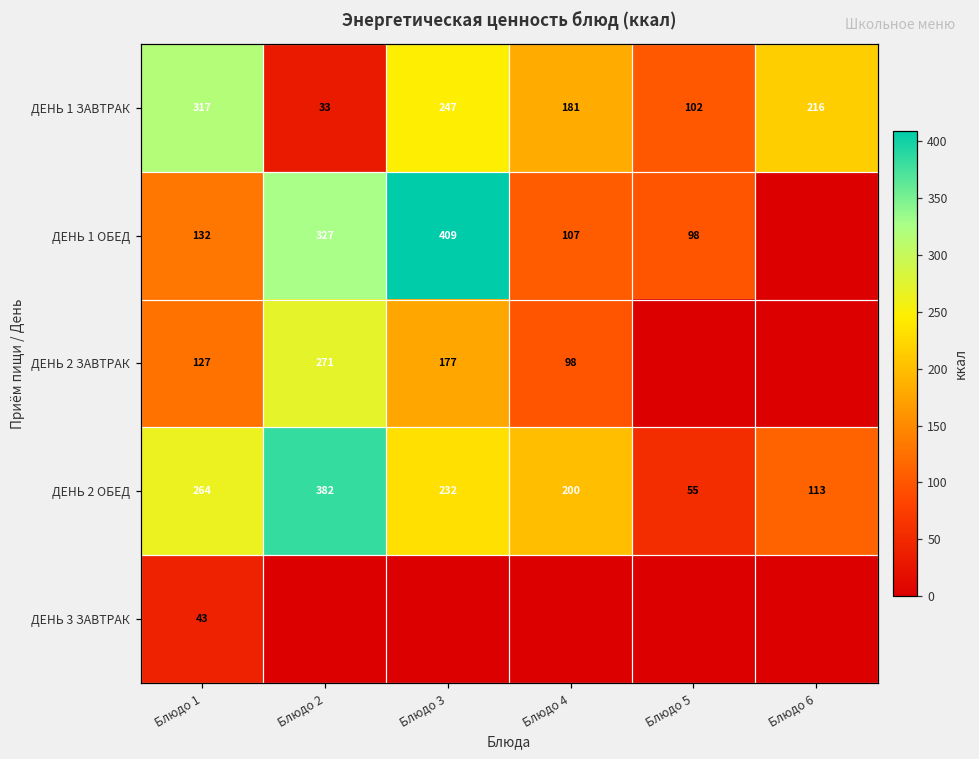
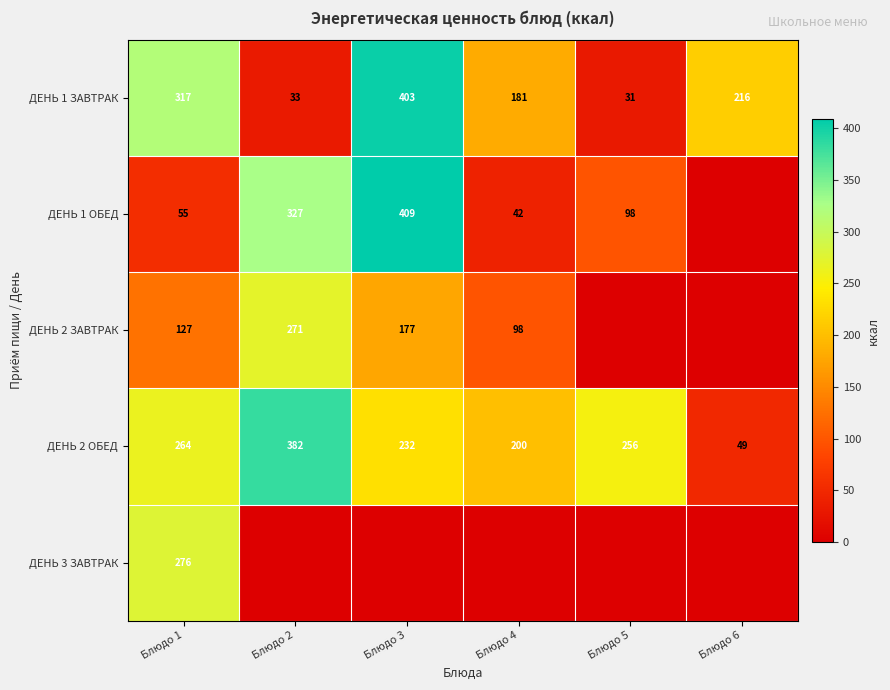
  {
    "ДЕНЬ 1 ЗАВТРАК": {
      "Блюдо 1": 317,
      "Блюдо 2": 33,
-     "Блюдо 3": 247,
+     "Блюдо 3": 403,
      "Блюдо 4": 181,
-     "Блюдо 5": 102,
+     "Блюдо 5": 31,
      "Блюдо 6": 216
    },
    "ДЕНЬ 1 ОБЕД": {
-     "Блюдо 1": 132,
+     "Блюдо 1": 55,
      "Блюдо 2": 327,
      "Блюдо 3": 409,
-     "Блюдо 4": 107,
+     "Блюдо 4": 42,
      "Блюдо 5": 98
    },
    "ДЕНЬ 2 ЗАВТРАК": {
      "Блюдо 1": 127,
      "Блюдо 2": 271,
      "Блюдо 3": 177,
      "Блюдо 4": 98
    },
    "ДЕНЬ 2 ОБЕД": {
      "Блюдо 1": 264,
      "Блюдо 2": 382,
      "Блюдо 3": 232,
      "Блюдо 4": 200,
-     "Блюдо 5": 55,
-     "Блюдо 6": 113
+     "Блюдо 5": 256,
+     "Блюдо 6": 49
    },
    "ДЕНЬ 3 ЗАВТРАК": {
-     "Блюдо 1": 43
+     "Блюдо 1": 276
    }
  }
